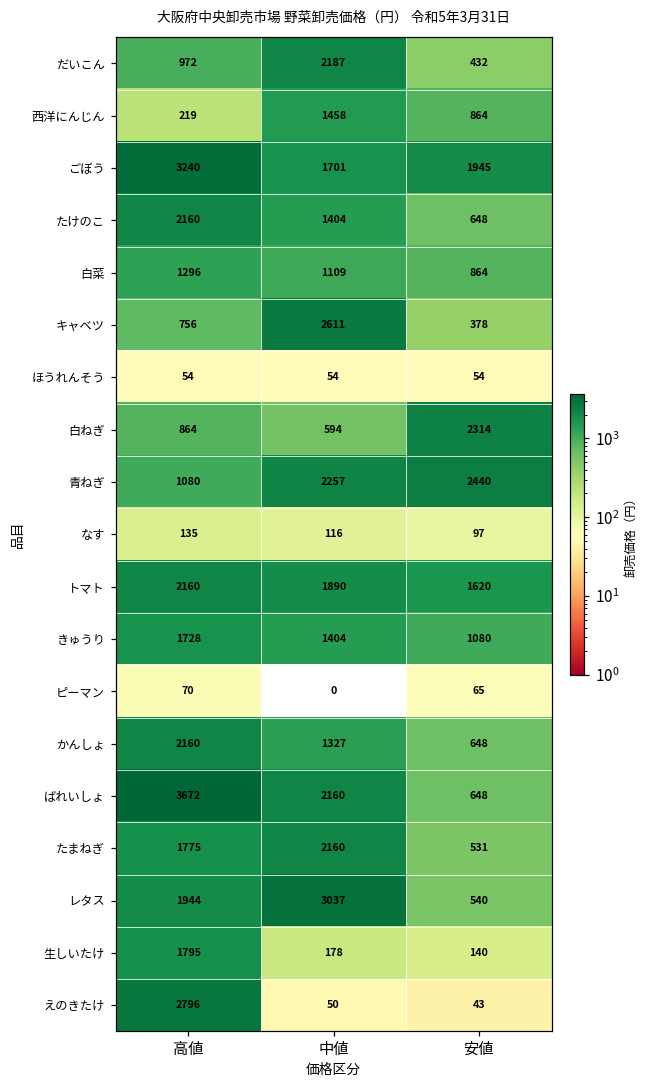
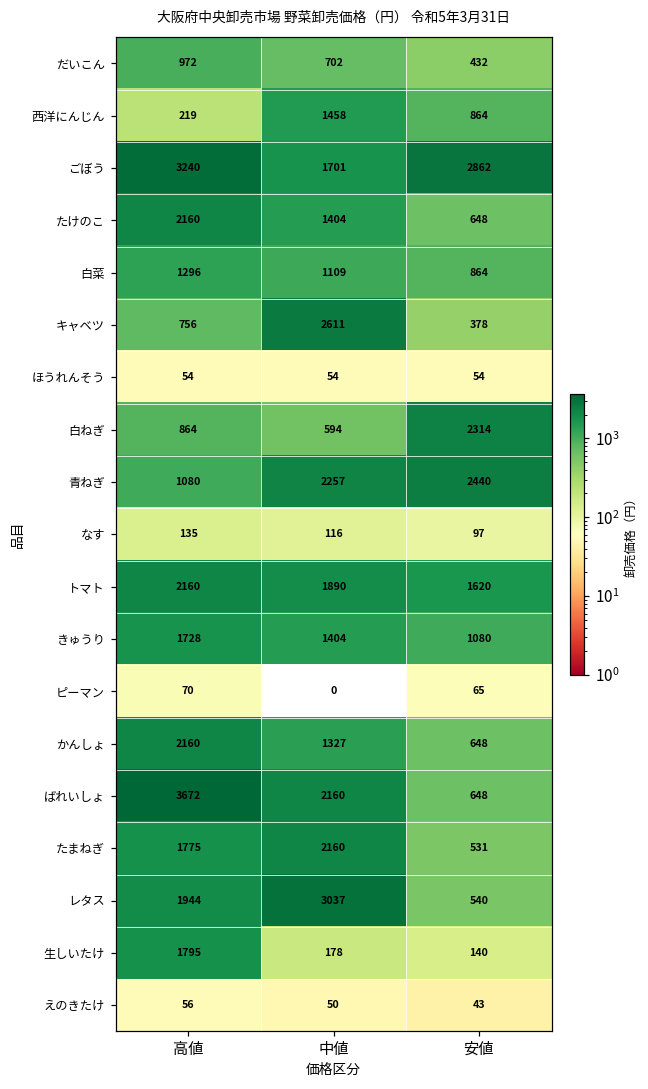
  {
    "だいこん": {
      "高値": 972,
-     "中値": 2187,
+     "中値": 702,
      "安値": 432
    },
    "西洋にんじん": {
      "高値": 219,
      "中値": 1458,
      "安値": 864
    },
    "ごぼう": {
      "高値": 3240,
      "中値": 1701,
-     "安値": 1945
+     "安値": 2862
    },
    "たけのこ": {
      "高値": 2160,
      "中値": 1404,
      "安値": 648
    },
    "白菜": {
      "高値": 1296,
      "中値": 1109,
      "安値": 864
    },
    "キャベツ": {
      "高値": 756,
      "中値": 2611,
      "安値": 378
    },
    "ほうれんそう": {
      "高値": 54,
      "中値": 54,
      "安値": 54
    },
    "白ねぎ": {
      "高値": 864,
      "中値": 594,
      "安値": 2314
    },
    "青ねぎ": {
      "高値": 1080,
      "中値": 2257,
      "安値": 2440
    },
    "なす": {
      "高値": 135,
      "中値": 116,
      "安値": 97
    },
    "トマト": {
      "高値": 2160,
      "中値": 1890,
      "安値": 1620
    },
    "きゅうり": {
      "高値": 1728,
      "中値": 1404,
      "安値": 1080
    },
    "ピーマン": {
      "高値": 70,
      "中値": 0,
      "安値": 65
    },
    "かんしょ": {
      "高値": 2160,
      "中値": 1327,
      "安値": 648
    },
    "ばれいしょ": {
      "高値": 3672,
      "中値": 2160,
      "安値": 648
    },
    "たまねぎ": {
      "高値": 1775,
      "中値": 2160,
      "安値": 531
    },
    "レタス": {
      "高値": 1944,
      "中値": 3037,
      "安値": 540
    },
    "生しいたけ": {
      "高値": 1795,
      "中値": 178,
      "安値": 140
    },
    "えのきたけ": {
-     "高値": 2796,
+     "高値": 56,
      "中値": 50,
      "安値": 43
    }
  }
